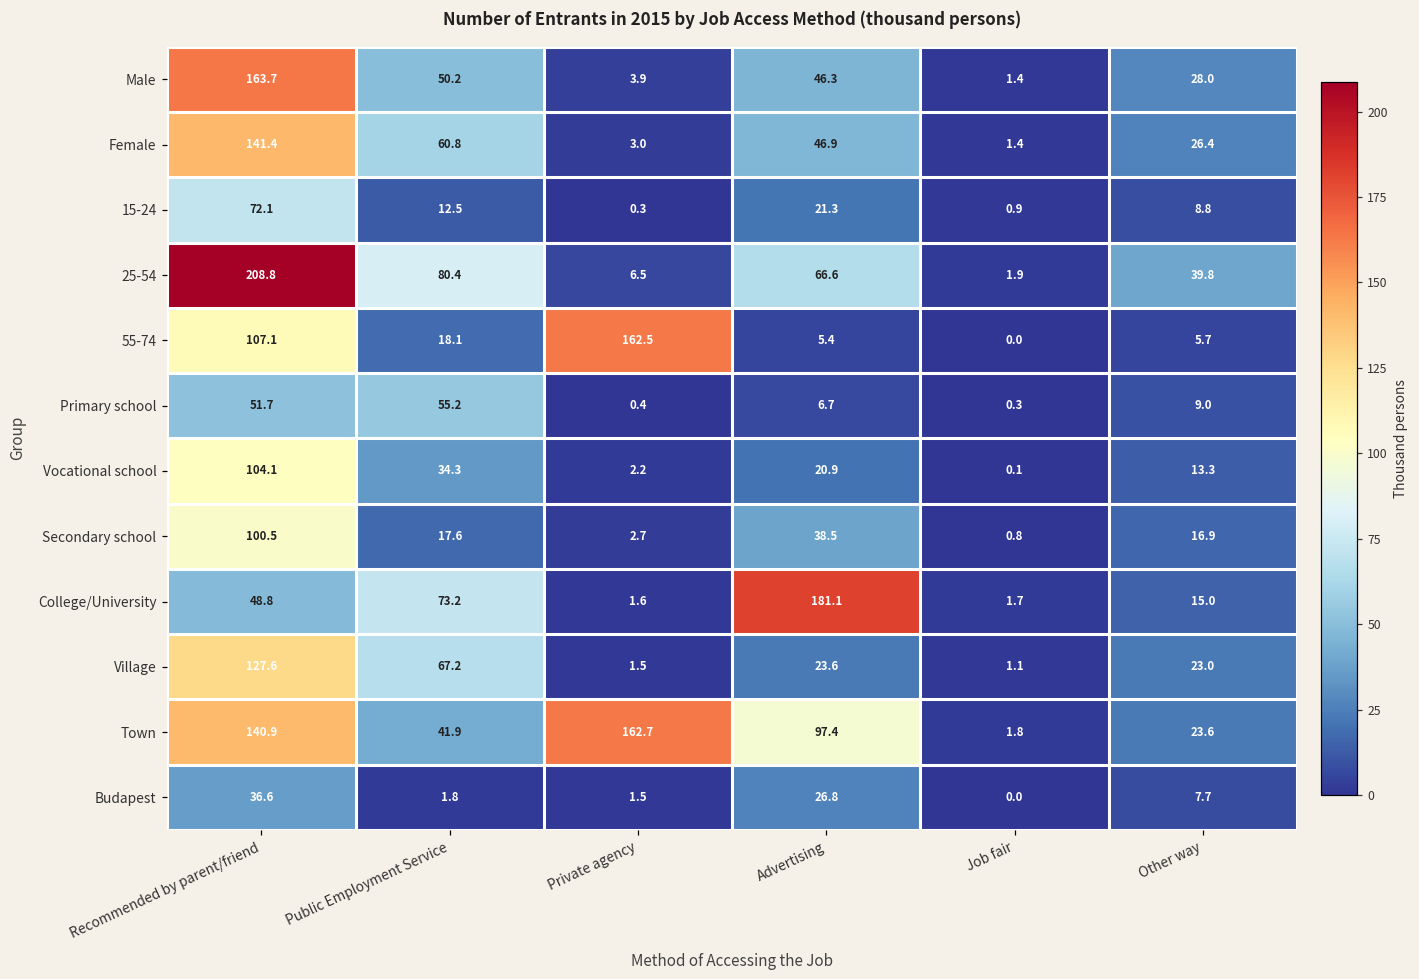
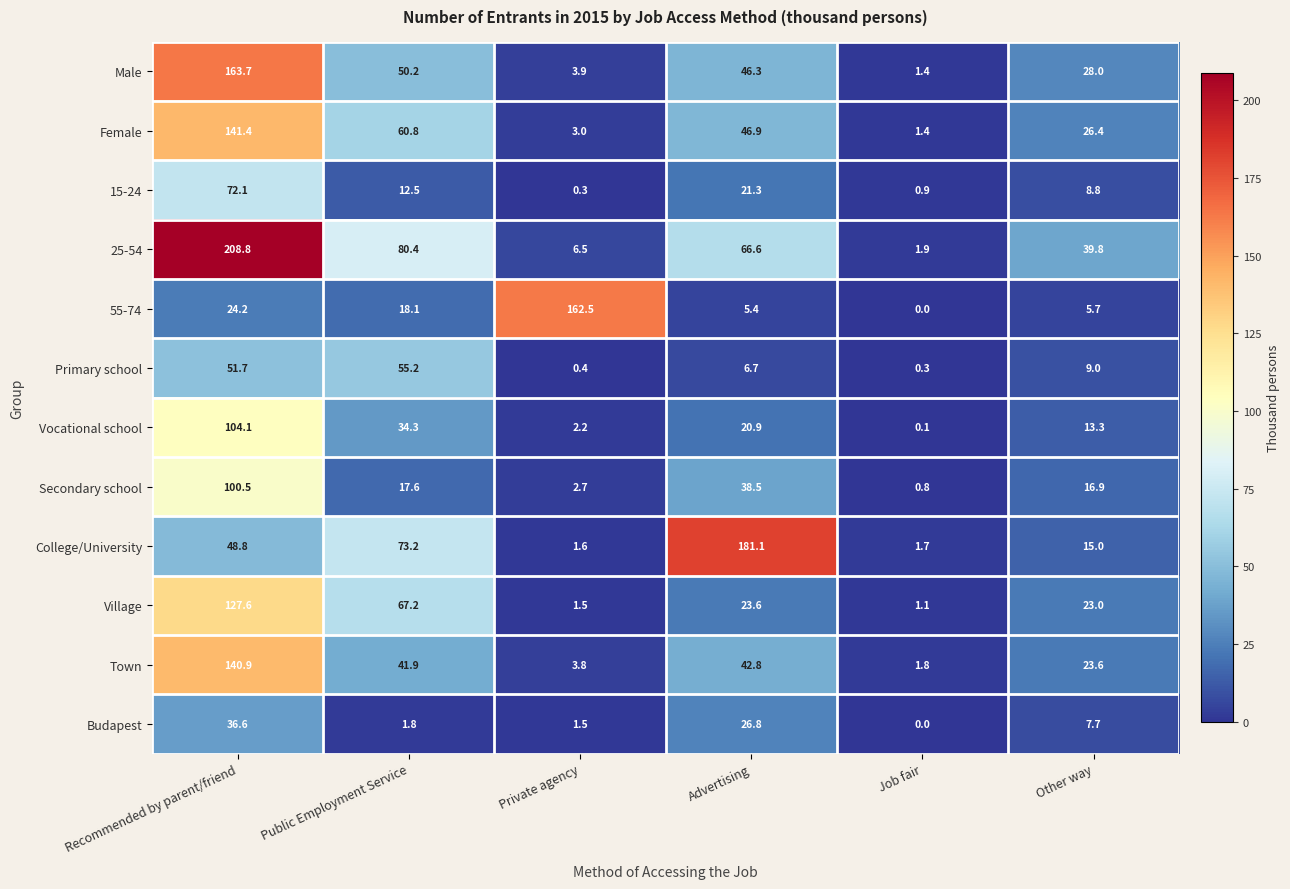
  {
    "Male": {
      "Recommended by parent/friend": 163.7,
      "Public Employment Service": 50.2,
      "Private agency": 3.9,
      "Advertising": 46.3,
      "Job fair": 1.4,
      "Other way": 28.0
    },
    "Female": {
      "Recommended by parent/friend": 141.4,
      "Public Employment Service": 60.8,
      "Private agency": 3.0,
      "Advertising": 46.9,
      "Job fair": 1.4,
      "Other way": 26.4
    },
    "15-24": {
      "Recommended by parent/friend": 72.1,
      "Public Employment Service": 12.5,
      "Private agency": 0.3,
      "Advertising": 21.3,
      "Job fair": 0.9,
      "Other way": 8.8
    },
    "25-54": {
      "Recommended by parent/friend": 208.8,
      "Public Employment Service": 80.4,
      "Private agency": 6.5,
      "Advertising": 66.6,
      "Job fair": 1.9,
      "Other way": 39.8
    },
    "55-74": {
-     "Recommended by parent/friend": 107.1,
+     "Recommended by parent/friend": 24.2,
      "Public Employment Service": 18.1,
      "Private agency": 162.5,
      "Advertising": 5.4,
      "Job fair": 0.0,
      "Other way": 5.7
    },
    "Primary school": {
      "Recommended by parent/friend": 51.7,
      "Public Employment Service": 55.2,
      "Private agency": 0.4,
      "Advertising": 6.7,
      "Job fair": 0.3,
      "Other way": 9.0
    },
    "Vocational school": {
      "Recommended by parent/friend": 104.1,
      "Public Employment Service": 34.3,
      "Private agency": 2.2,
      "Advertising": 20.9,
      "Job fair": 0.1,
      "Other way": 13.3
    },
    "Secondary school": {
      "Recommended by parent/friend": 100.5,
      "Public Employment Service": 17.6,
      "Private agency": 2.7,
      "Advertising": 38.5,
      "Job fair": 0.8,
      "Other way": 16.9
    },
    "College/University": {
      "Recommended by parent/friend": 48.8,
      "Public Employment Service": 73.2,
      "Private agency": 1.6,
      "Advertising": 181.1,
      "Job fair": 1.7,
      "Other way": 15.0
    },
    "Village": {
      "Recommended by parent/friend": 127.6,
      "Public Employment Service": 67.2,
      "Private agency": 1.5,
      "Advertising": 23.6,
      "Job fair": 1.1,
      "Other way": 23.0
    },
    "Town": {
      "Recommended by parent/friend": 140.9,
      "Public Employment Service": 41.9,
-     "Private agency": 162.7,
-     "Advertising": 97.4,
+     "Private agency": 3.8,
+     "Advertising": 42.8,
      "Job fair": 1.8,
      "Other way": 23.6
    },
    "Budapest": {
      "Recommended by parent/friend": 36.6,
      "Public Employment Service": 1.8,
      "Private agency": 1.5,
      "Advertising": 26.8,
      "Job fair": 0.0,
      "Other way": 7.7
    }
  }
